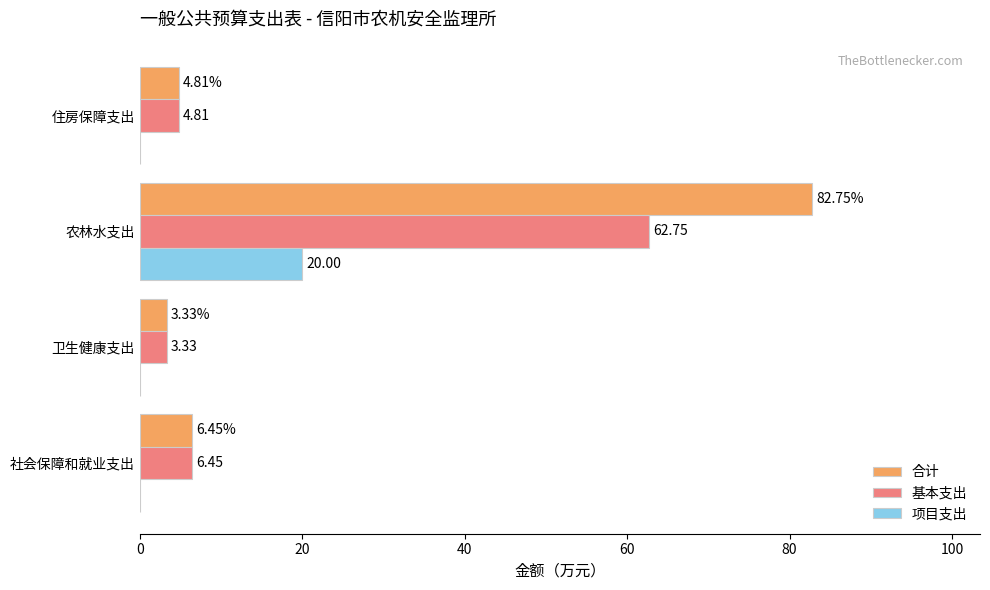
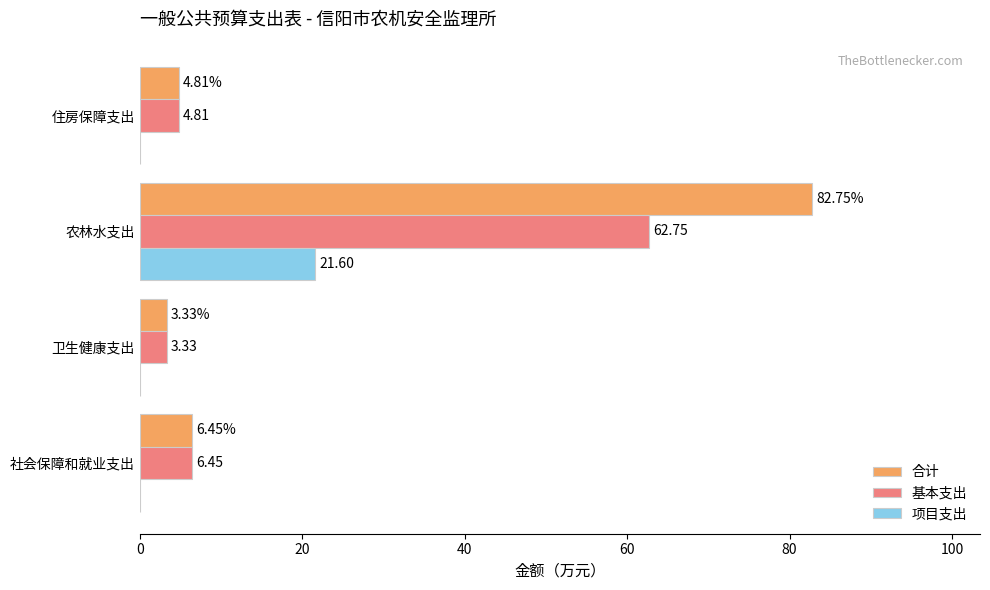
  {
    "项目支出": {
-     "农林水支出": 20.00
+     "农林水支出": 21.60
    }
  }
